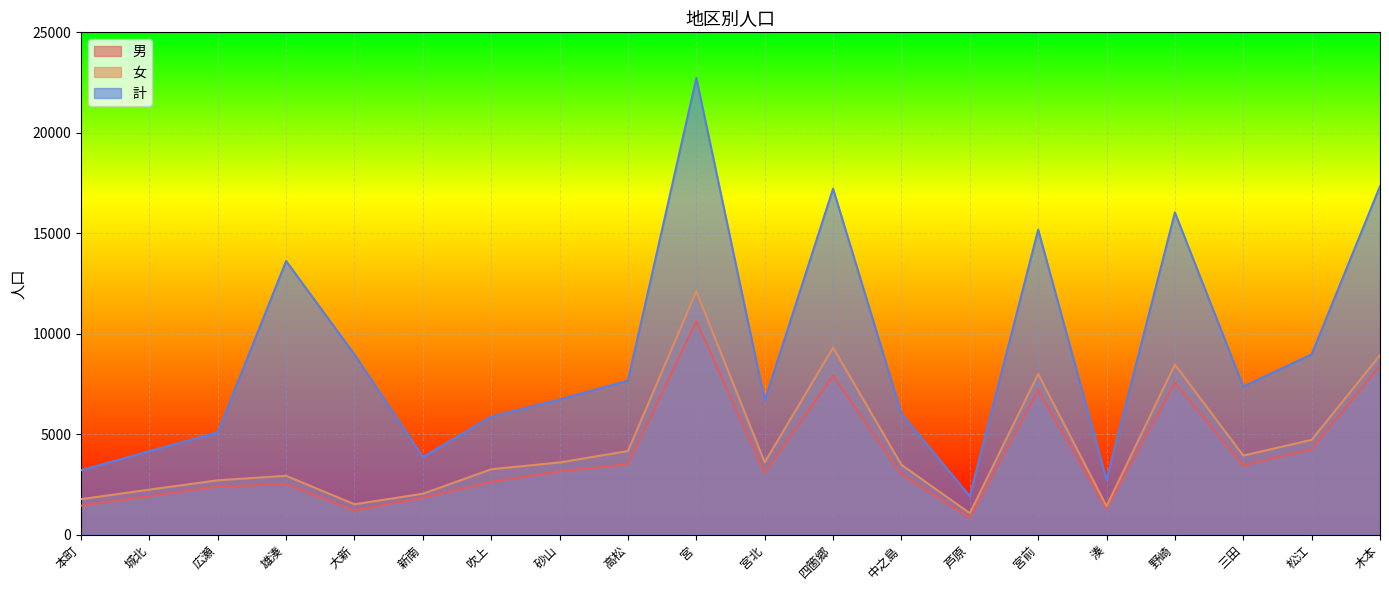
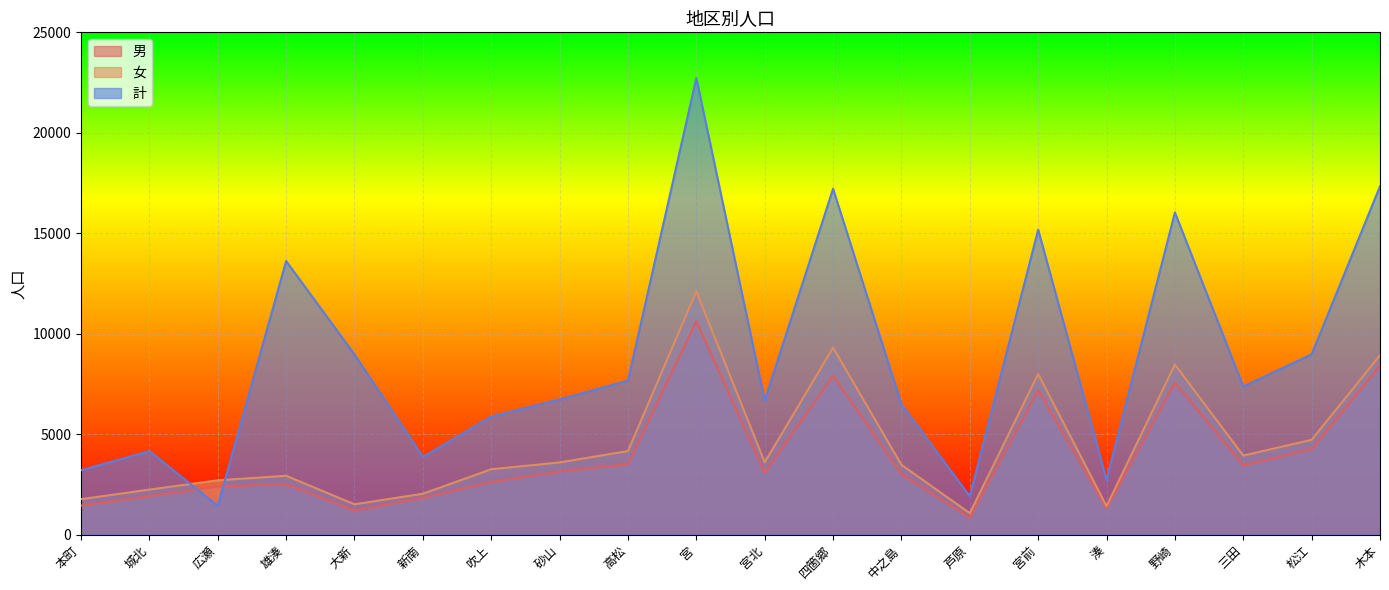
  {
    "計": {
      "本町": 3200,
      "城北": 4200,
-     "広瀬": 5100,
+     "広瀬": 1400,
      "雄湊": 13600,
      "大新": 9000,
      "新南": 3900,
      "吹上": 5900,
      "砂山": 6700,
      "高松": 7700,
      "宮": 22700,
      "宮北": 6700,
      "四箇郷": 17200,
-     "中之島": 6000,
+     "中之島": 6500,
      "芦原": 1900,
      "宮前": 15200,
      "湊": 2700,
      "野崎": 16000,
      "三田": 7400,
      "松江": 9000,
      "木本": 17300
    }
  }
